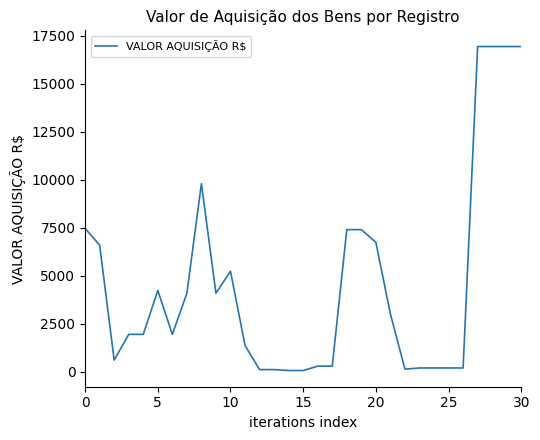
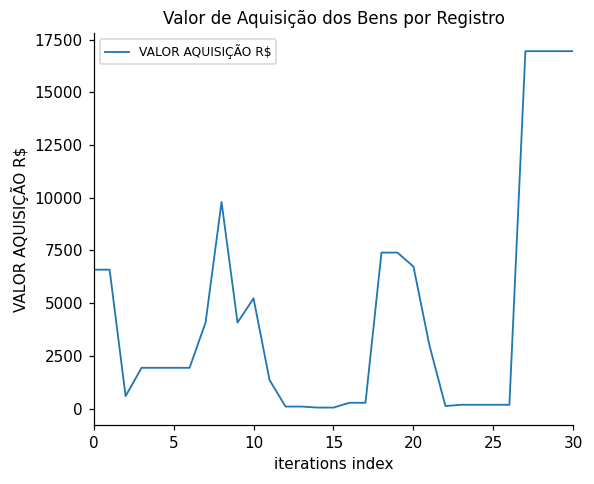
  {
-   "0": 7500,
-   "5": 4200,
+   "0": 6600,
+   "5": 1900,
    "10": 5200,
    "15": 100,
    "20": 6700,
    "25": 200,
    "30": 17000
  }
